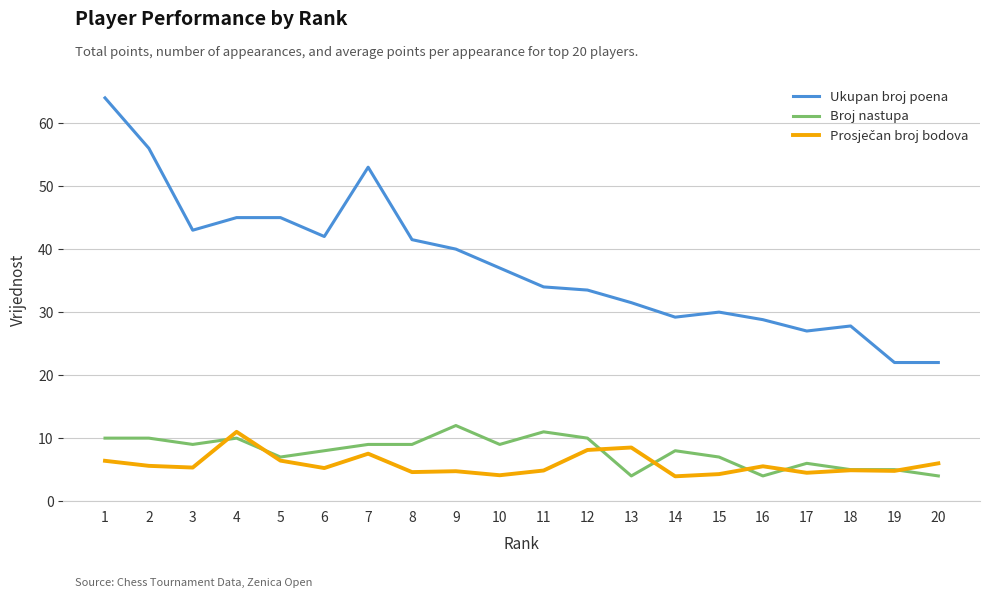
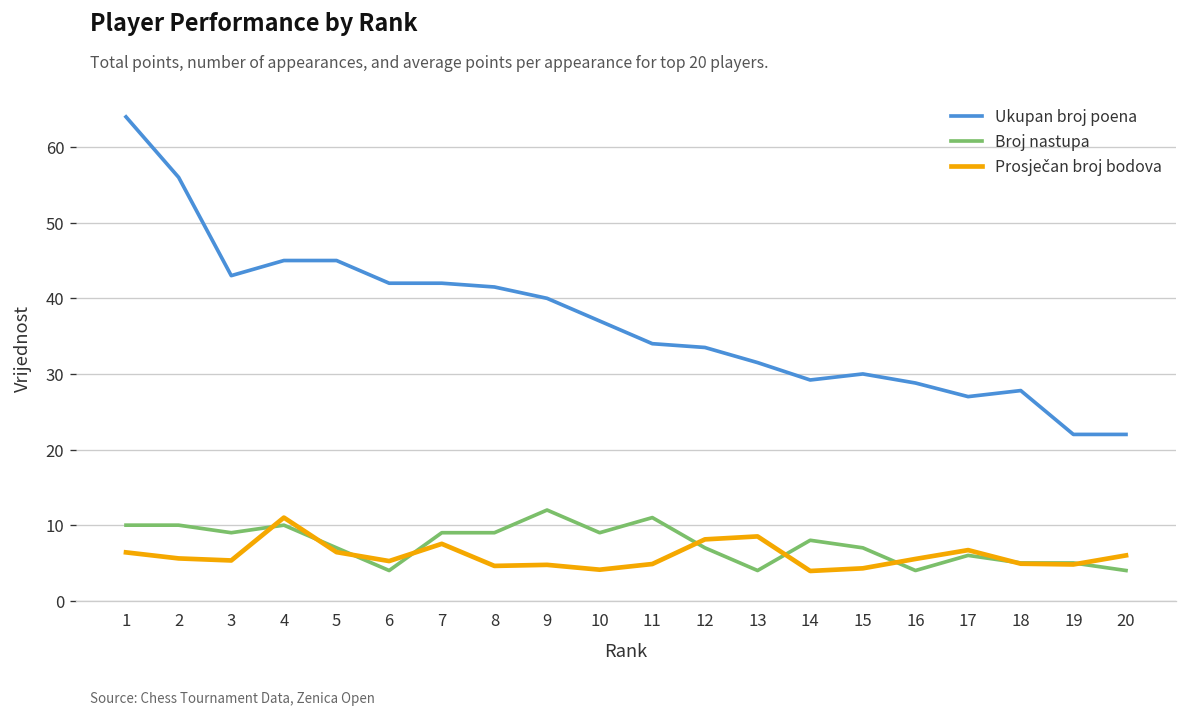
  {
    "Ukupan broj poena": {
      "1": 64,
      "2": 56,
      "3": 43,
      "4": 45,
      "5": 45,
      "6": 42,
-     "7": 53,
+     "7": 42,
      "8": 42,
      "9": 40,
      "10": 37,
      "11": 34,
      "12": 34,
      "13": 32,
      "14": 29,
      "15": 30,
      "16": 29,
      "17": 27,
      "18": 28,
      "19": 22,
      "20": 22
    },
    "Broj nastupa": {
      "1": 10,
      "2": 10,
      "3": 9,
      "4": 10,
      "5": 7,
-     "6": 8,
+     "6": 4,
      "7": 9,
      "8": 9,
      "9": 12,
      "10": 9,
      "11": 11,
-     "12": 10,
+     "12": 7,
      "13": 4,
      "14": 8,
      "15": 7,
      "16": 4,
      "17": 6,
      "20": 4
    },
    "Prosječan broj bodova": {
      "1": 6,
      "2": 6,
      "3": 5,
      "4": 11,
      "5": 6,
      "6": 5,
      "7": 8,
      "8": 5,
      "9": 5,
      "10": 4,
      "11": 5,
      "12": 8,
      "13": 9,
      "14": 4,
      "15": 4,
      "16": 6,
-     "17": 5,
+     "17": 7,
      "20": 6
    }
  }
